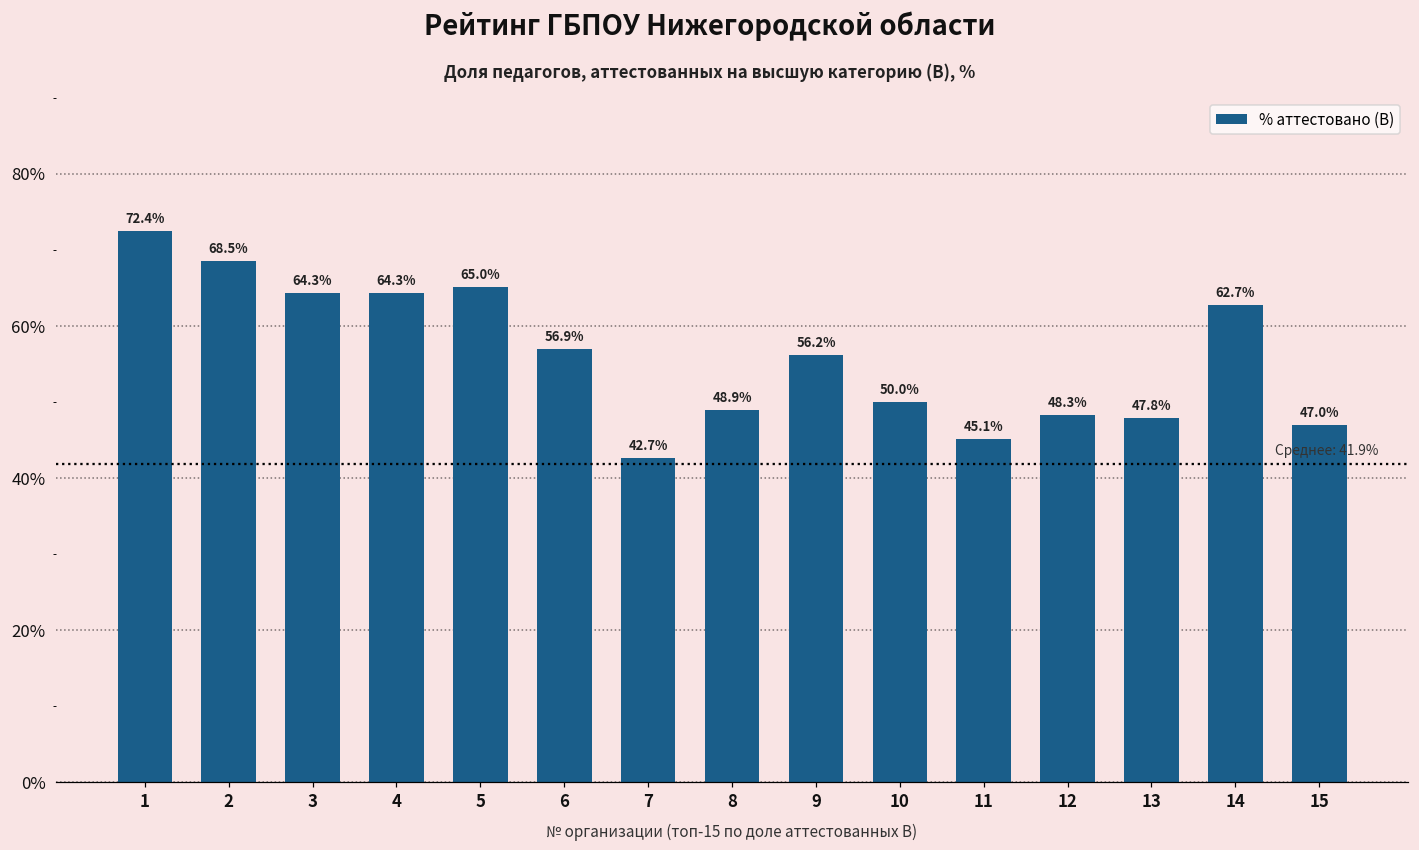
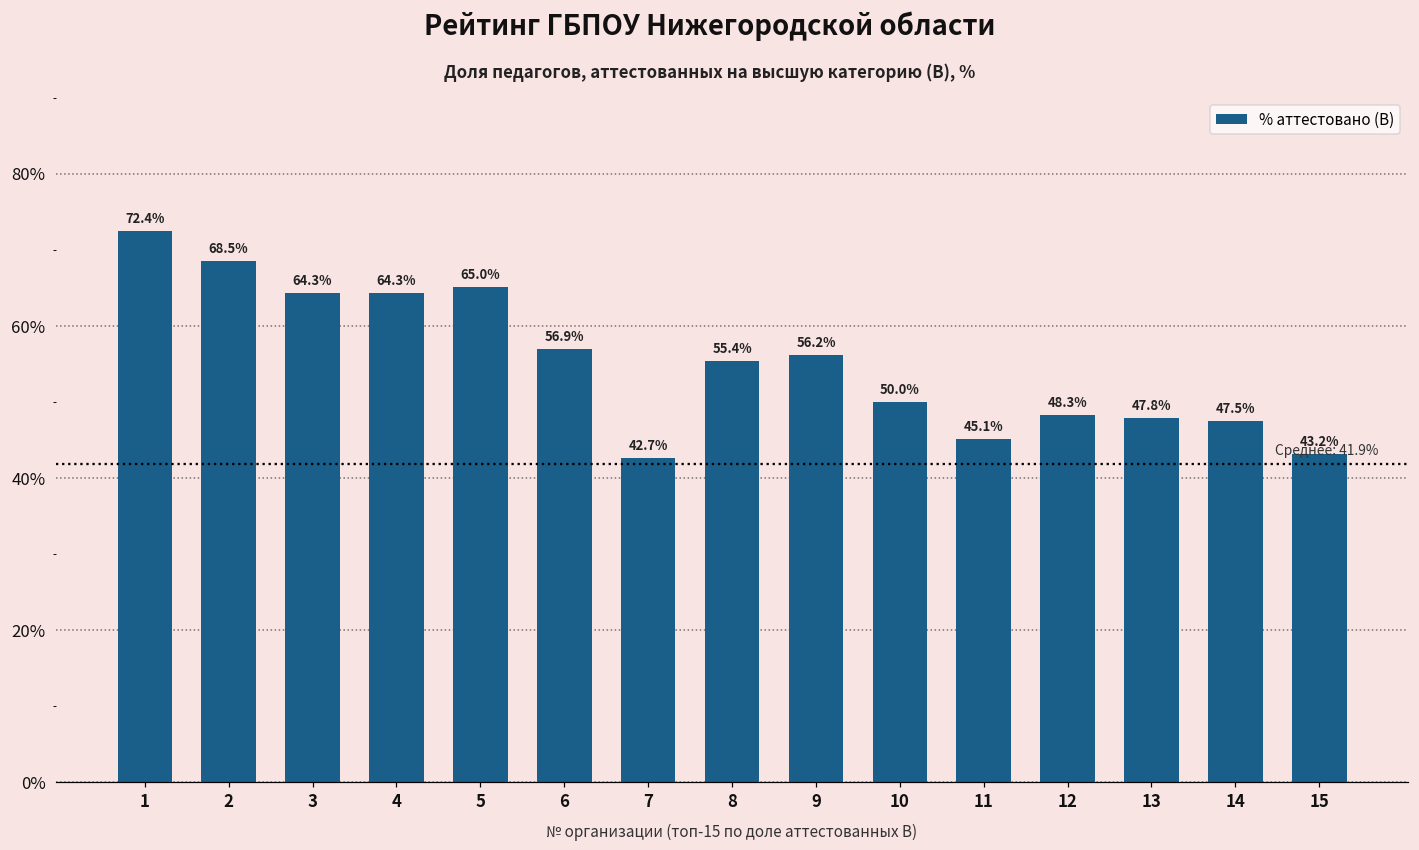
  {
    "1": "72.4%",
    "2": "68.5%",
    "3": "64.3%",
    "4": "64.3%",
    "5": "65.0%",
    "6": "56.9%",
    "7": "42.7%",
-   "8": "48.9%",
+   "8": "55.4%",
    "9": "56.2%",
    "10": "50.0%",
    "11": "45.1%",
    "12": "48.3%",
    "13": "47.8%",
-   "14": "62.7%",
-   "15": "47.0%"
+   "14": "47.5%",
+   "15": "43.2%"
  }
